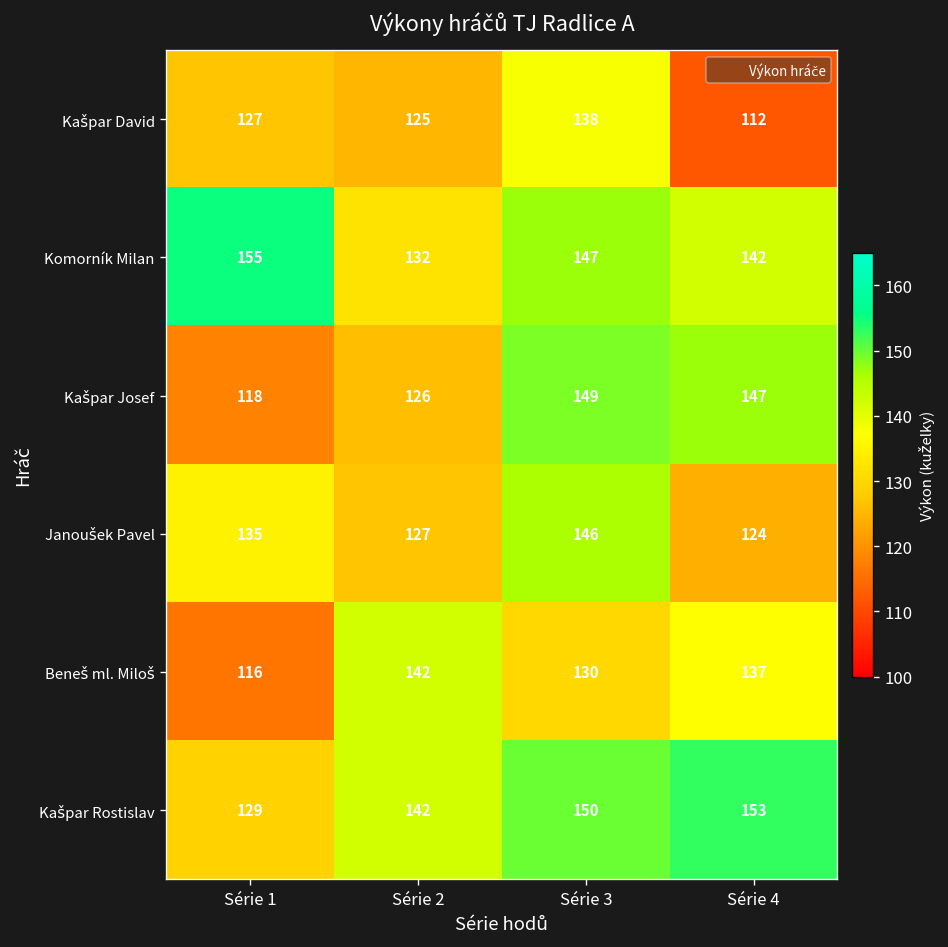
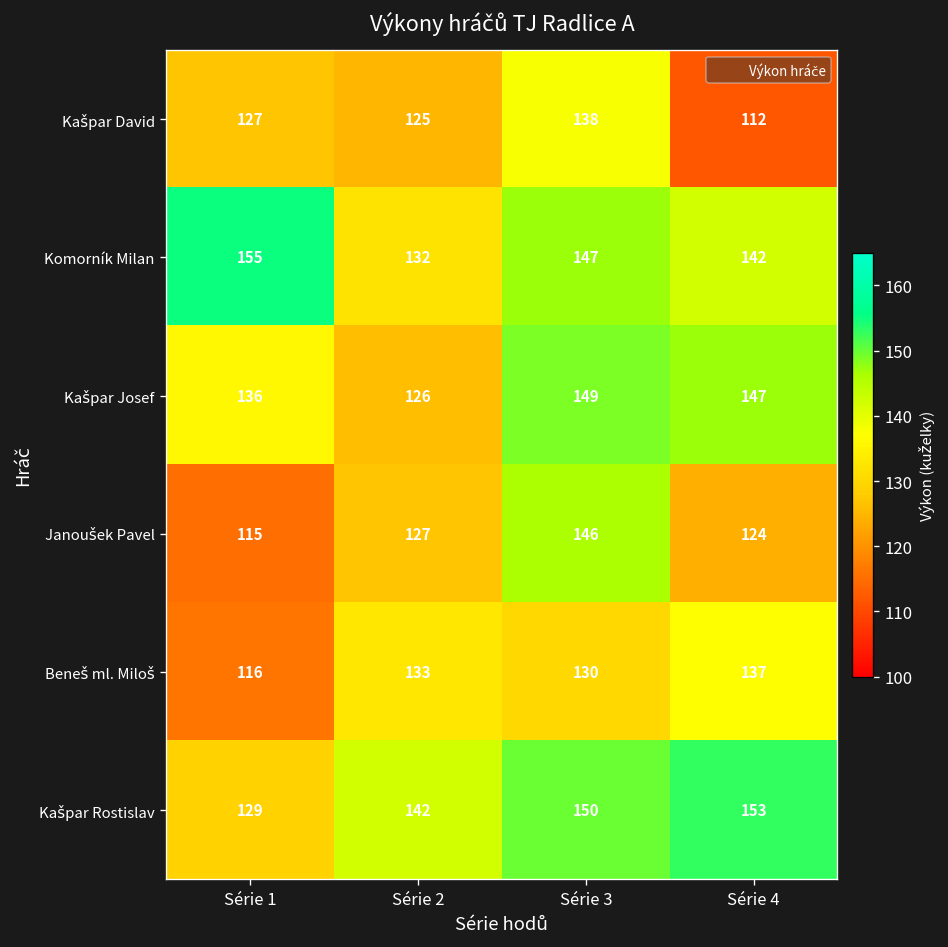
  {
    "Kašpar David": {
      "Série 1": 127,
      "Série 2": 125,
      "Série 3": 138,
      "Série 4": 112
    },
    "Komorník Milan": {
      "Série 1": 155,
      "Série 2": 132,
      "Série 3": 147,
      "Série 4": 142
    },
    "Kašpar Josef": {
-     "Série 1": 118,
+     "Série 1": 136,
      "Série 2": 126,
      "Série 3": 149,
      "Série 4": 147
    },
    "Janoušek Pavel": {
-     "Série 1": 135,
+     "Série 1": 115,
      "Série 2": 127,
      "Série 3": 146,
      "Série 4": 124
    },
    "Beneš ml. Miloš": {
      "Série 1": 116,
-     "Série 2": 142,
+     "Série 2": 133,
      "Série 3": 130,
      "Série 4": 137
    },
    "Kašpar Rostislav": {
      "Série 1": 129,
      "Série 2": 142,
      "Série 3": 150,
      "Série 4": 153
    }
  }
